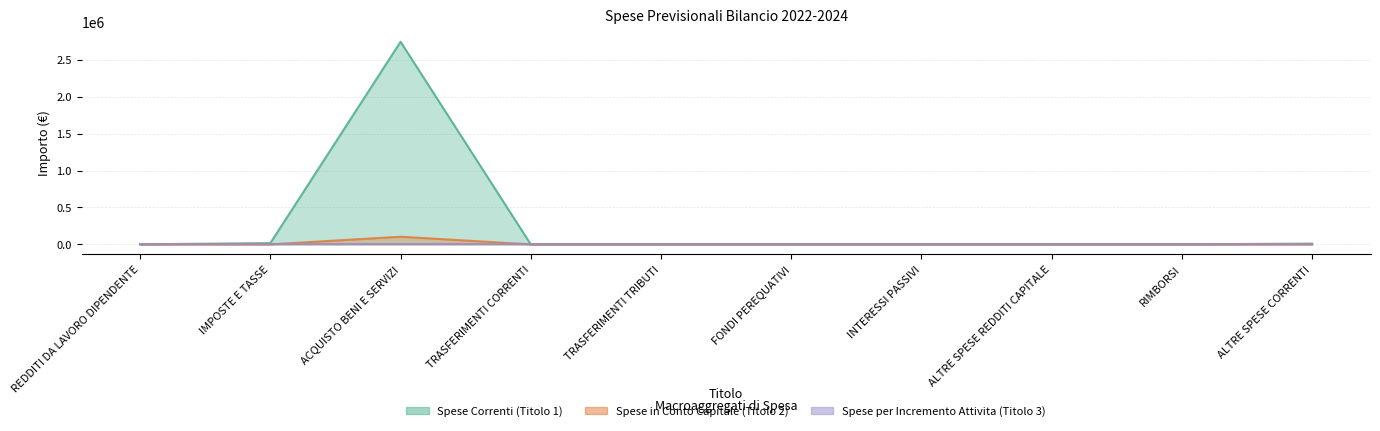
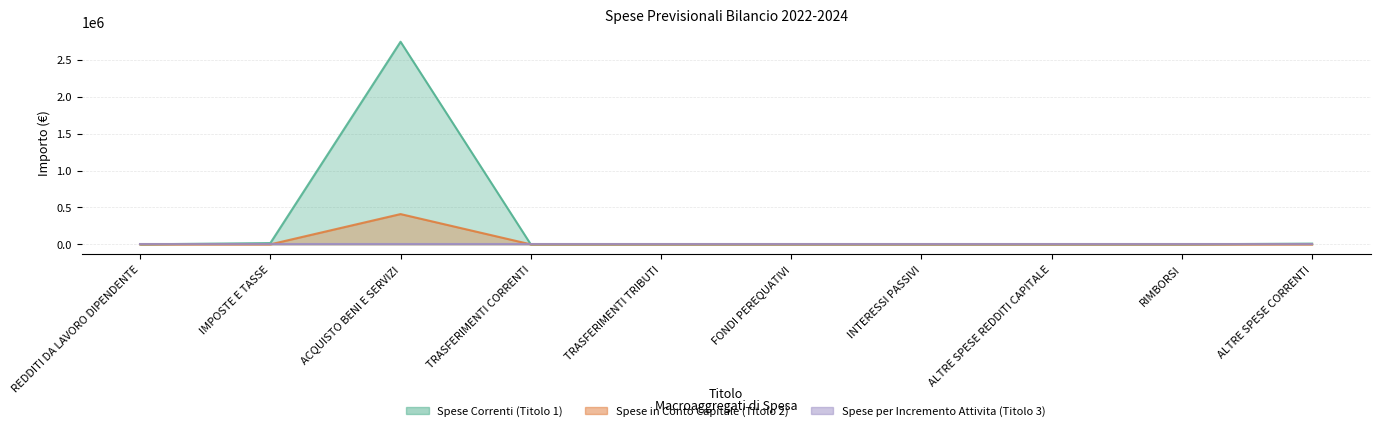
  {
    "Spese in Conto Capitale (Titolo 2)": {
-     "ACQUISTO BENI E SERVIZI": 100000
+     "ACQUISTO BENI E SERVIZI": 400000
    }
  }
